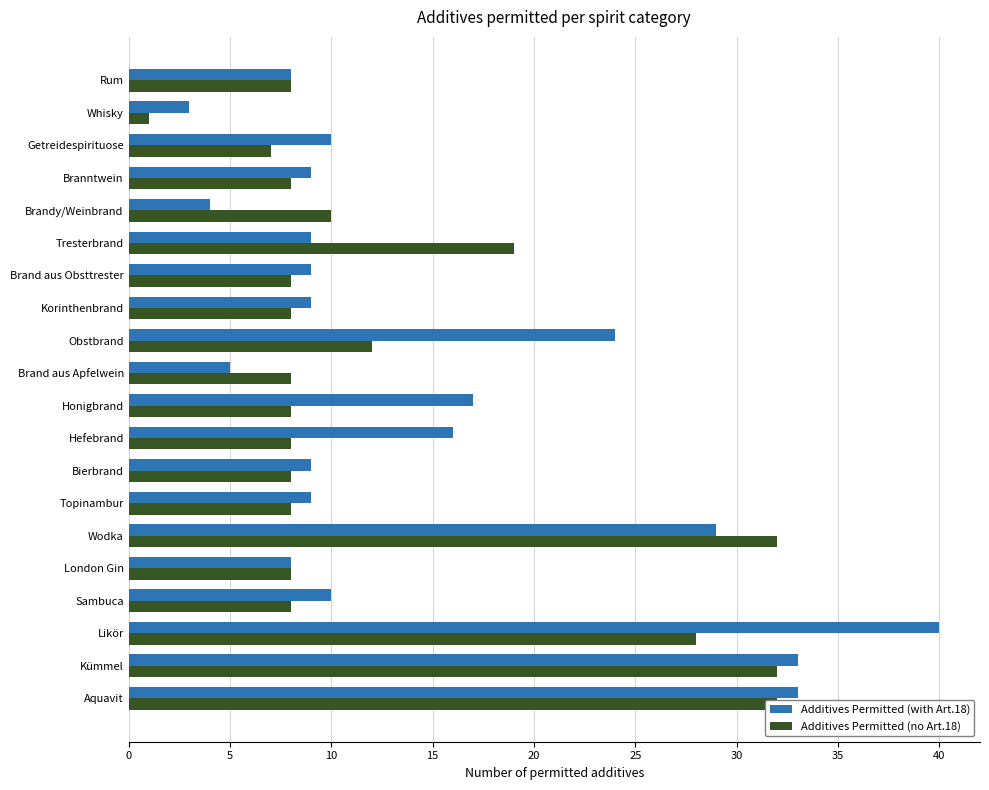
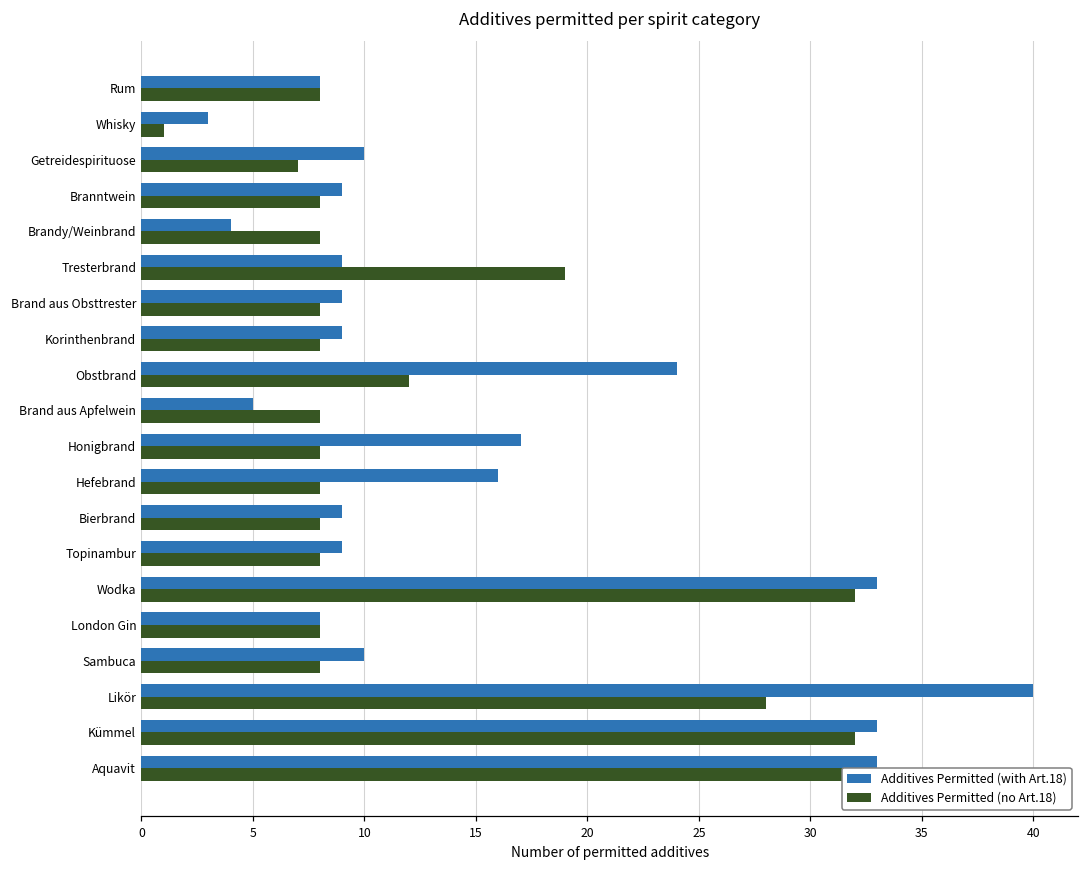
  {
    "Additives Permitted (with Art.18)": {
      "Rum": 8,
      "Whisky": 3,
      "Getreidespirituose": 10,
      "Branntwein": 9,
      "Brandy/Weinbrand": 4,
      "Tresterbrand": 9,
      "Brand aus Obsttrester": 9,
      "Korinthenbrand": 9,
      "Obstbrand": 24,
      "Brand aus Apfelwein": 5,
      "Honigbrand": 17,
      "Hefebrand": 16,
      "Bierbrand": 9,
      "Topinambur": 9,
-     "Wodka": 29,
+     "Wodka": 33,
      "London Gin": 8,
      "Sambuca": 10,
      "Likör": 40,
      "Kümmel": 33,
      "Aquavit": 33
    },
    "Additives Permitted (no Art.18)": {
      "Rum": 8,
      "Whisky": 1,
      "Getreidespirituose": 7,
      "Branntwein": 8,
-     "Brandy/Weinbrand": 10,
+     "Brandy/Weinbrand": 8,
      "Tresterbrand": 19,
      "Brand aus Obsttrester": 8,
      "Korinthenbrand": 8,
      "Obstbrand": 12,
      "Brand aus Apfelwein": 8,
      "Honigbrand": 8,
      "Hefebrand": 8,
      "Bierbrand": 8,
      "Topinambur": 8,
      "Wodka": 32,
      "London Gin": 8,
      "Sambuca": 8,
      "Likör": 28,
      "Kümmel": 32
    }
  }
